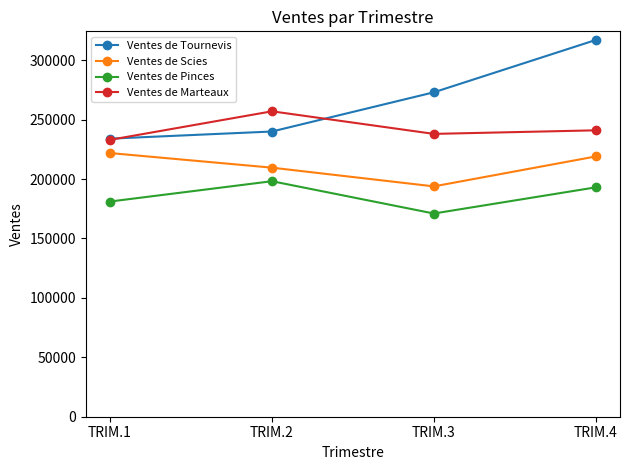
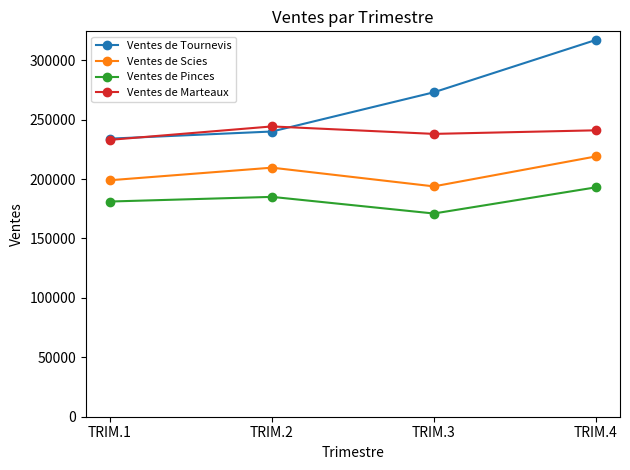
  {
    "Ventes de Tournevis": {
      "TRIM.2": 240000,
      "TRIM.3": 273000,
      "TRIM.4": 317000
    },
    "Ventes de Scies": {
-     "TRIM.1": 222000,
+     "TRIM.1": 199000,
      "TRIM.2": 210000,
      "TRIM.3": 194000,
      "TRIM.4": 219000
    },
    "Ventes de Pinces": {
      "TRIM.1": 181000,
-     "TRIM.2": 198000,
+     "TRIM.2": 185000,
      "TRIM.3": 171000,
      "TRIM.4": 193000
    },
    "Ventes de Marteaux": {
-     "TRIM.2": 257000,
+     "TRIM.2": 244000,
      "TRIM.3": 238000,
      "TRIM.4": 241000
    }
  }
